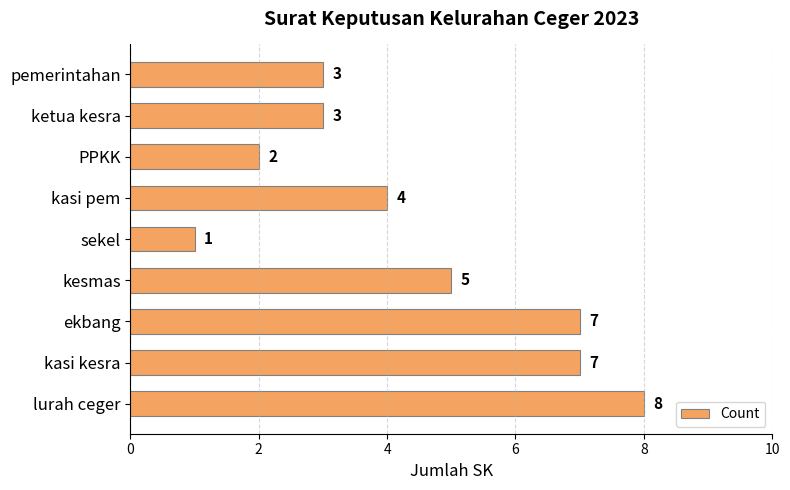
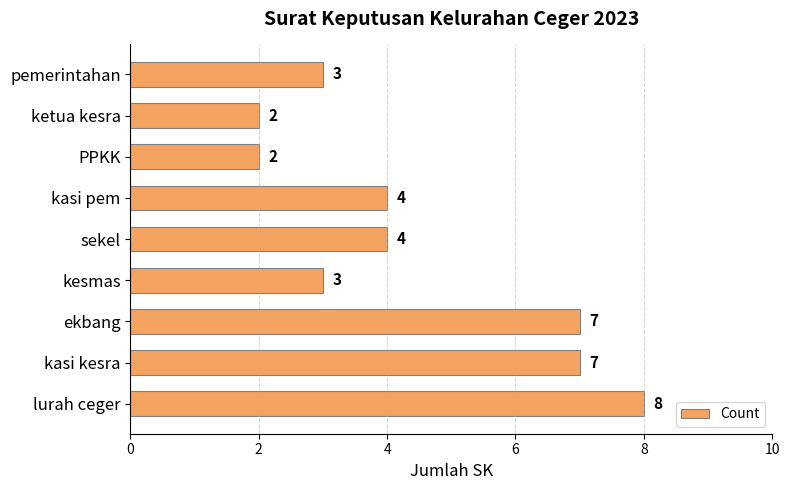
  {
    "pemerintahan": 3,
-   "ketua kesra": 3,
+   "ketua kesra": 2,
    "PPKK": 2,
    "kasi pem": 4,
-   "sekel": 1,
-   "kesmas": 5,
+   "sekel": 4,
+   "kesmas": 3,
    "ekbang": 7,
    "kasi kesra": 7,
    "lurah ceger": 8
  }
